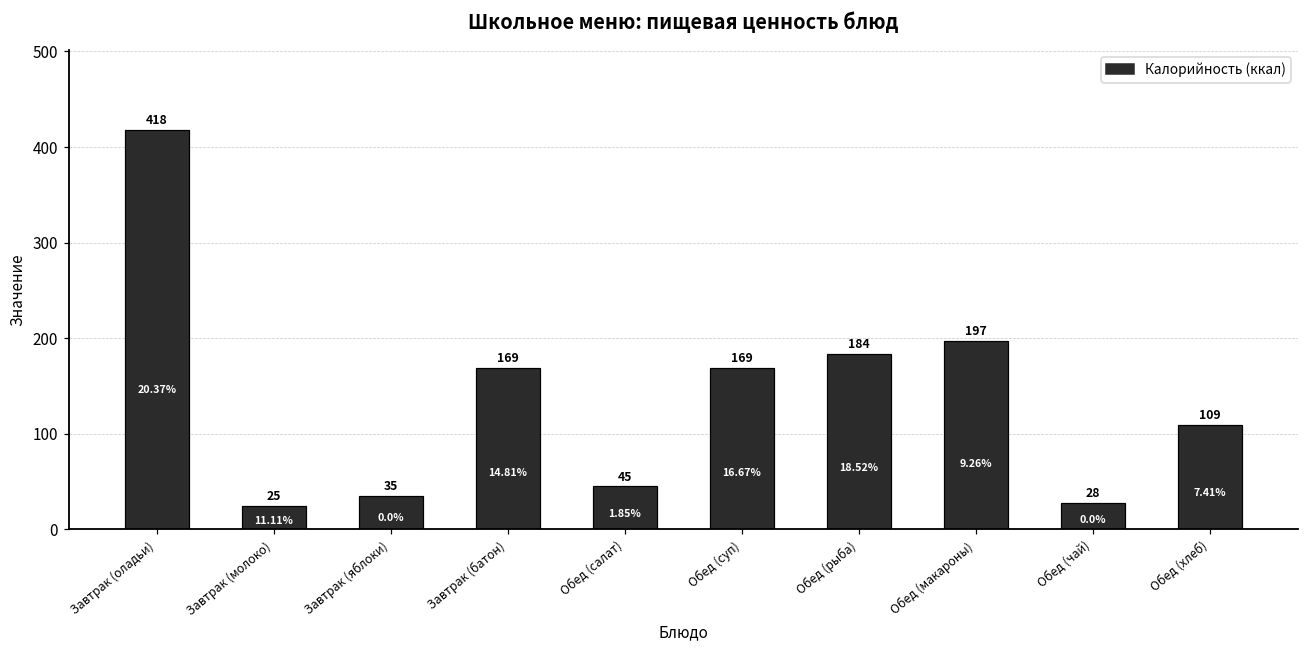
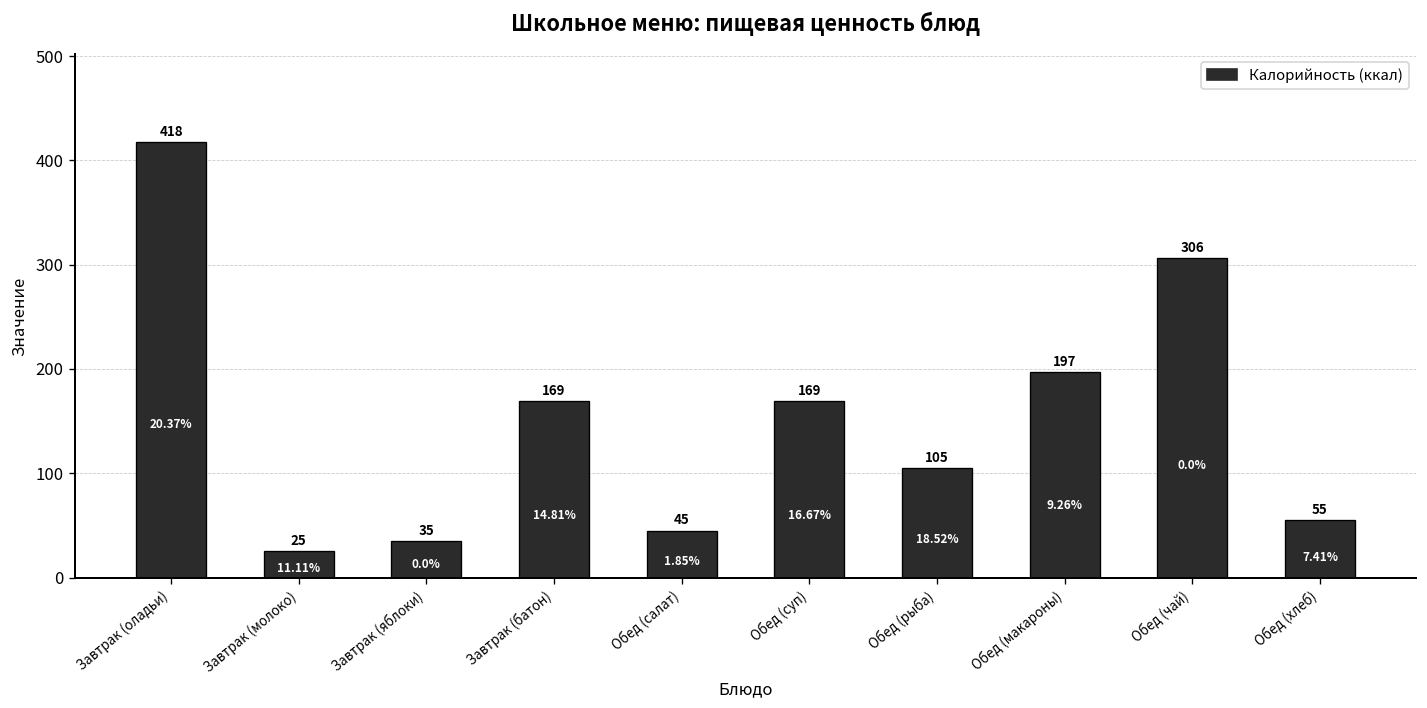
  {
    "Завтрак (оладьи)": 418,
    "Завтрак (молоко)": 25,
    "Завтрак (яблоки)": 35,
    "Завтрак (батон)": 169,
    "Обед (салат)": 45,
    "Обед (суп)": 169,
-   "Обед (рыба)": 184,
+   "Обед (рыба)": 105,
    "Обед (макароны)": 197,
-   "Обед (чай)": 28,
-   "Обед (хлеб)": 109
+   "Обед (чай)": 306,
+   "Обед (хлеб)": 55
  }
